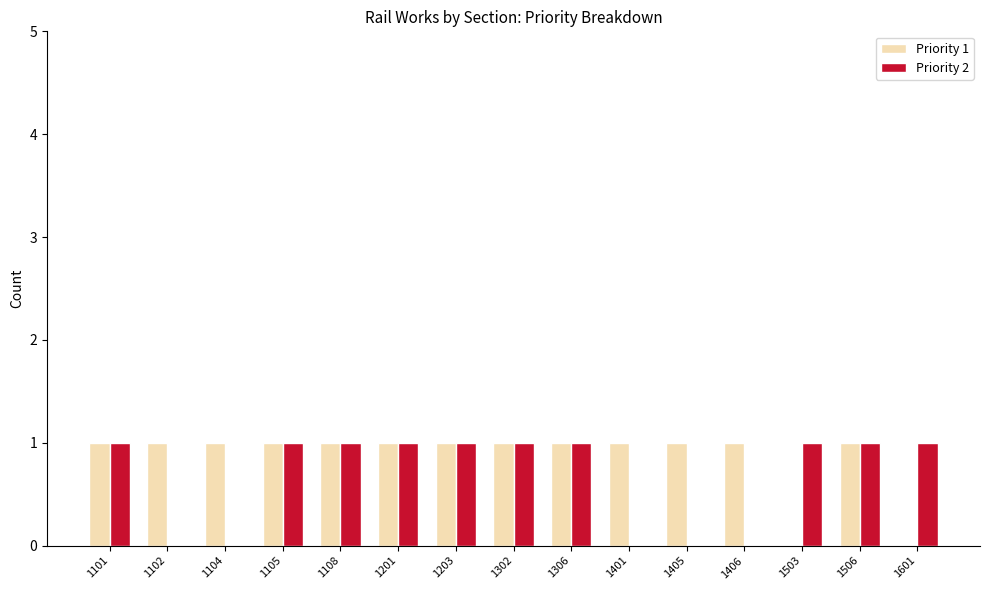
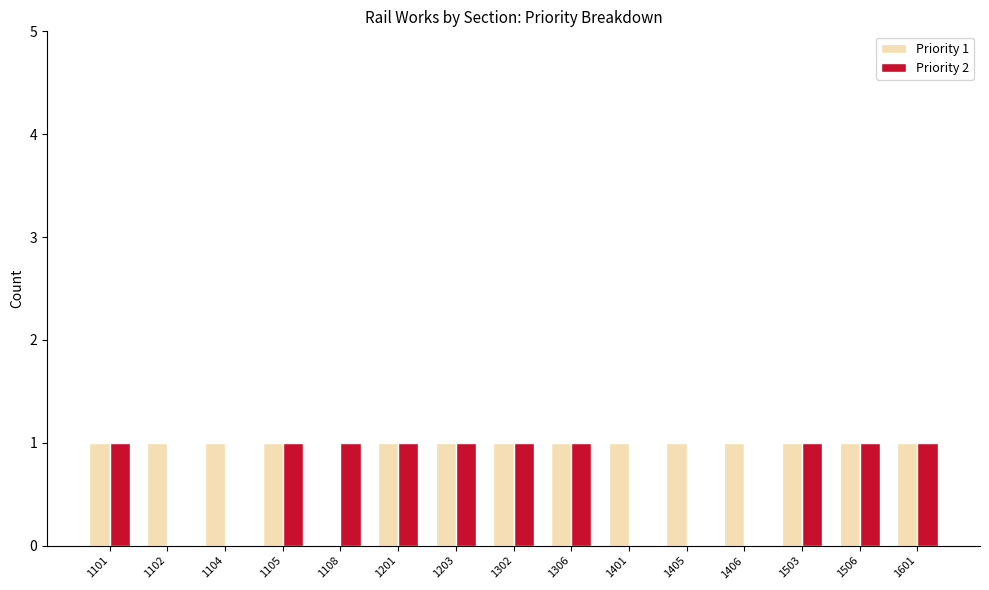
  {
    "Priority 1": {
      "1101": 1,
      "1102": 1,
      "1104": 1,
      "1105": 1,
-     "1108": 1,
+     "1108": 0,
      "1201": 1,
      "1203": 1,
      "1302": 1,
      "1306": 1,
      "1401": 1,
      "1405": 1,
      "1406": 1,
-     "1503": 0,
+     "1503": 1,
      "1506": 1,
-     "1601": 0
+     "1601": 1
    },
    "Priority 2": {
      "1101": 1,
      "1102": 0,
      "1104": 0,
      "1105": 1,
      "1108": 1,
      "1201": 1,
      "1203": 1,
      "1302": 1,
      "1306": 1,
      "1401": 0,
      "1405": 0,
      "1406": 0,
      "1503": 1,
      "1506": 1,
      "1601": 1
    }
  }
